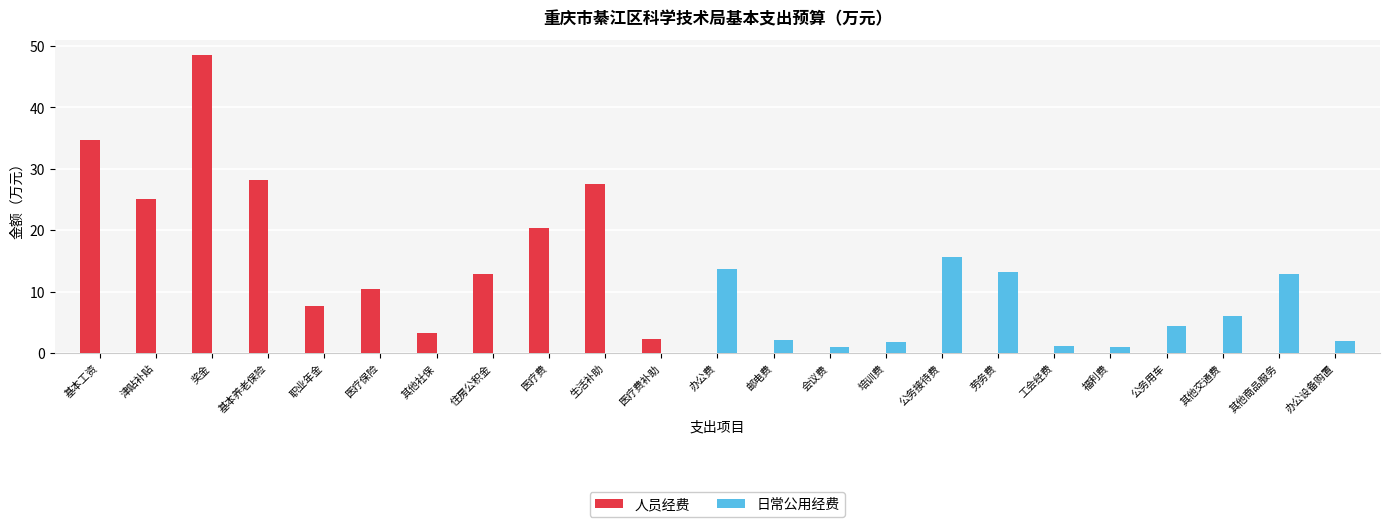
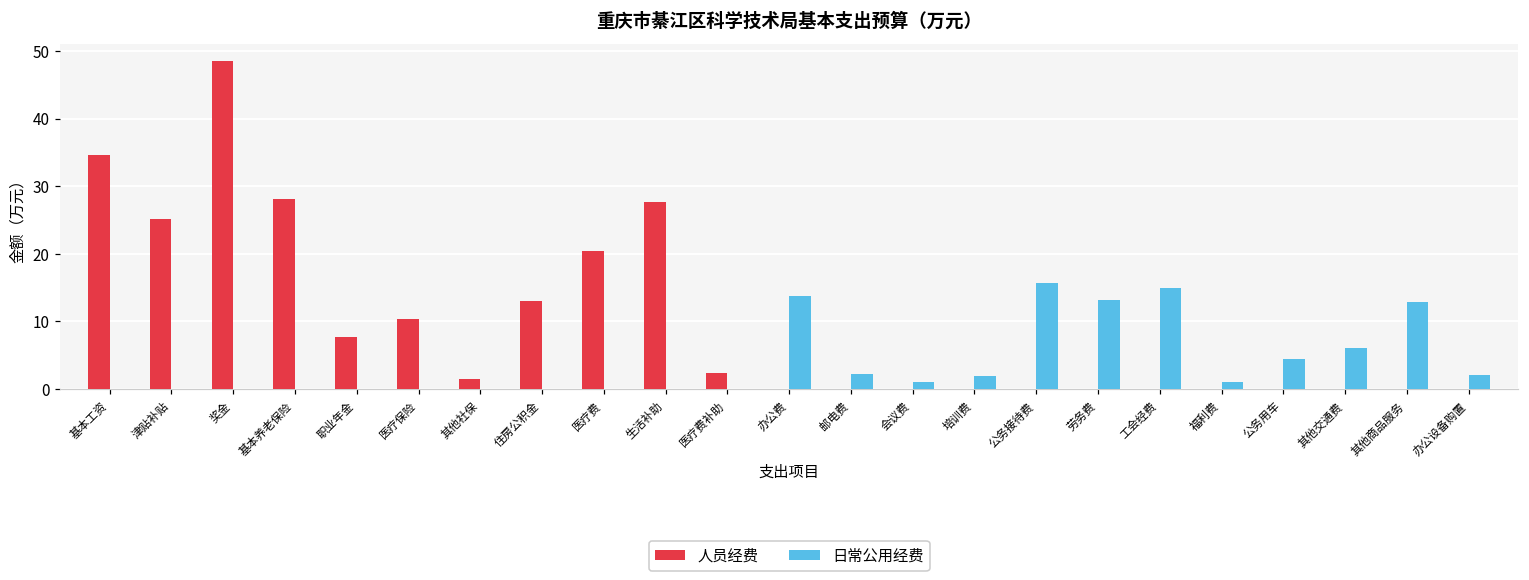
  {
    "人员经费": {
      "基本工资": 35,
      "津贴补贴": 25,
      "奖金": 49,
      "基本养老保险": 28,
      "职业年金": 8,
      "医疗保险": 10,
-     "其他社保": 3,
+     "其他社保": 2,
      "住房公积金": 13,
      "医疗费": 20,
      "生活补助": 28,
      "医疗费补助": 2,
      "办公费": 0,
      "邮电费": 0,
      "会议费": 0,
      "培训费": 0,
      "公务接待费": 0,
      "劳务费": 0,
      "工会经费": 0,
      "福利费": 0,
      "公务用车": 0,
      "其他交通费": 0,
      "其他商品服务": 0,
      "办公设备购置": 0
    },
    "日常公用经费": {
      "基本工资": 0,
      "津贴补贴": 0,
      "奖金": 0,
      "基本养老保险": 0,
      "职业年金": 0,
      "医疗保险": 0,
      "其他社保": 0,
      "住房公积金": 0,
      "医疗费": 0,
      "生活补助": 0,
      "医疗费补助": 0,
      "办公费": 14,
      "邮电费": 2,
      "会议费": 1,
      "培训费": 2,
      "公务接待费": 16,
      "劳务费": 13,
-     "工会经费": 1,
+     "工会经费": 15,
      "福利费": 1,
      "公务用车": 5,
      "其他交通费": 6,
      "其他商品服务": 13,
      "办公设备购置": 2
    }
  }
